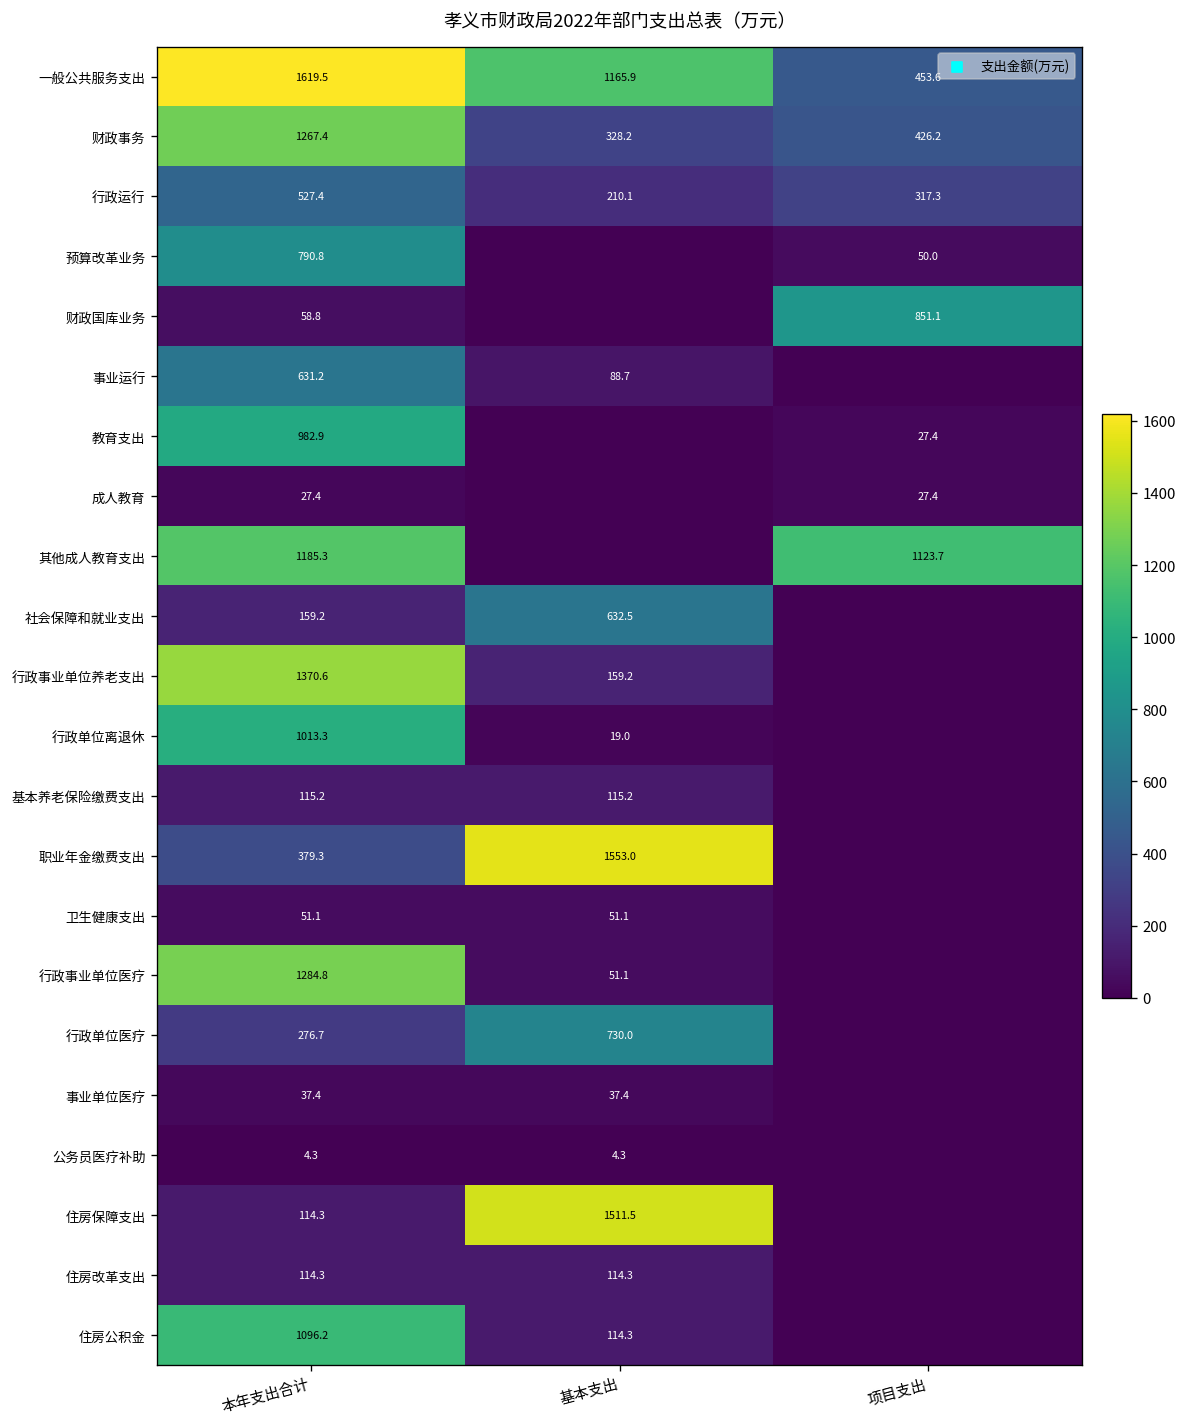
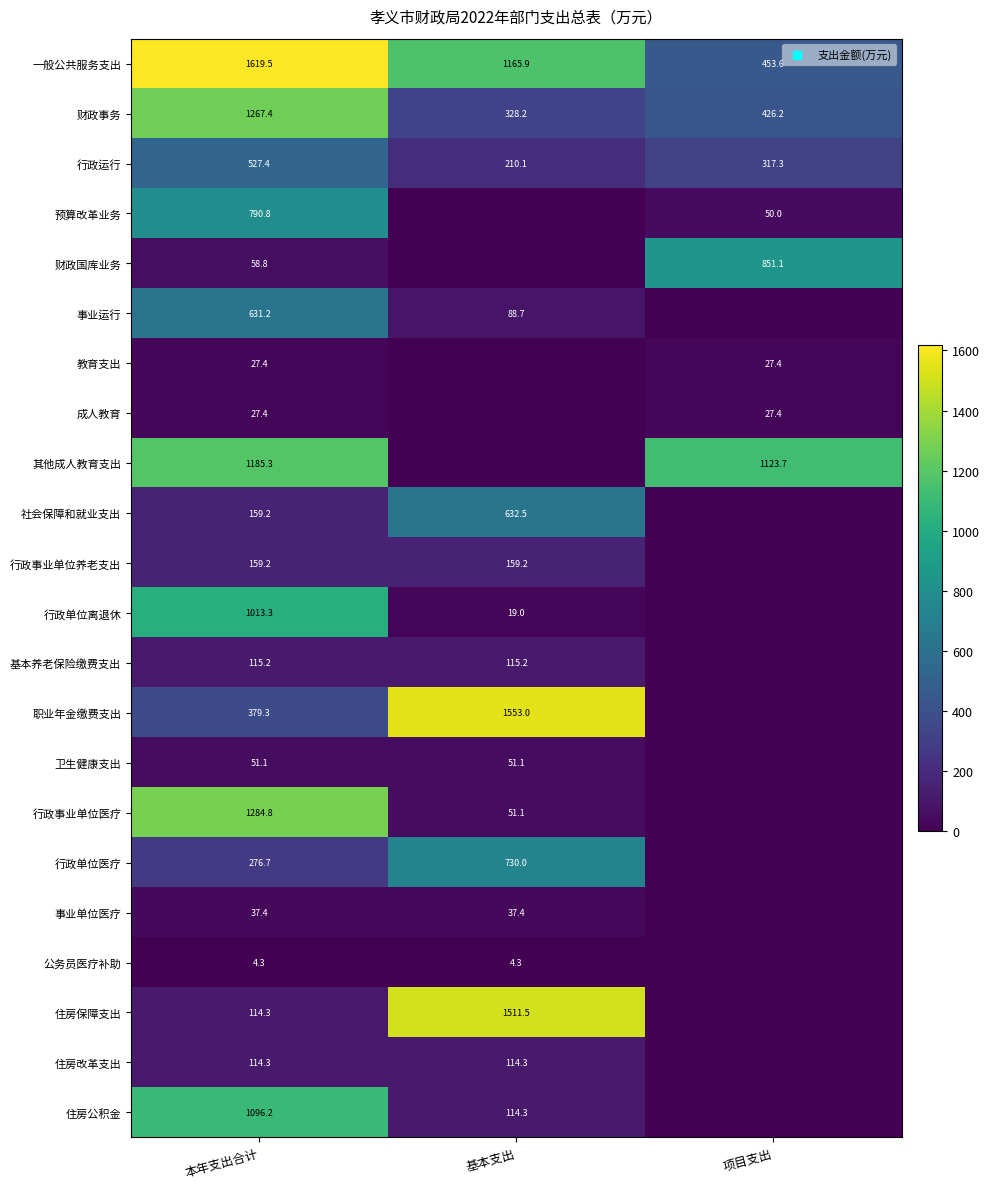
  {
    "一般公共服务支出": {
      "本年支出合计": 1619.5,
      "基本支出": 1165.9
    },
    "财政事务": {
      "本年支出合计": 1267.4,
      "基本支出": 328.2,
      "项目支出": 426.2
    },
    "行政运行": {
      "本年支出合计": 527.4,
      "基本支出": 210.1,
      "项目支出": 317.3
    },
    "预算改革业务": {
      "本年支出合计": 790.8,
      "项目支出": 50.0
    },
    "财政国库业务": {
      "本年支出合计": 58.8,
      "项目支出": 851.1
    },
    "事业运行": {
      "本年支出合计": 631.2,
      "基本支出": 88.7
    },
    "教育支出": {
-     "本年支出合计": 982.9,
+     "本年支出合计": 27.4,
      "项目支出": 27.4
    },
    "成人教育": {
      "本年支出合计": 27.4,
      "项目支出": 27.4
    },
    "其他成人教育支出": {
      "本年支出合计": 1185.3,
      "项目支出": 1123.7
    },
    "社会保障和就业支出": {
      "本年支出合计": 159.2,
      "基本支出": 632.5
    },
    "行政事业单位养老支出": {
-     "本年支出合计": 1370.6,
+     "本年支出合计": 159.2,
      "基本支出": 159.2
    },
    "行政单位离退休": {
      "本年支出合计": 1013.3,
      "基本支出": 19.0
    },
    "基本养老保险缴费支出": {
      "本年支出合计": 115.2,
      "基本支出": 115.2
    },
    "职业年金缴费支出": {
      "本年支出合计": 379.3,
      "基本支出": 1553.0
    },
    "卫生健康支出": {
      "本年支出合计": 51.1,
      "基本支出": 51.1
    },
    "行政事业单位医疗": {
      "本年支出合计": 1284.8,
      "基本支出": 51.1
    },
    "行政单位医疗": {
      "本年支出合计": 276.7,
      "基本支出": 730.0
    },
    "事业单位医疗": {
      "本年支出合计": 37.4,
      "基本支出": 37.4
    },
    "公务员医疗补助": {
      "本年支出合计": 4.3,
      "基本支出": 4.3
    },
    "住房保障支出": {
      "本年支出合计": 114.3,
      "基本支出": 1511.5
    },
    "住房改革支出": {
      "本年支出合计": 114.3,
      "基本支出": 114.3
    },
    "住房公积金": {
      "本年支出合计": 1096.2,
      "基本支出": 114.3
    }
  }
